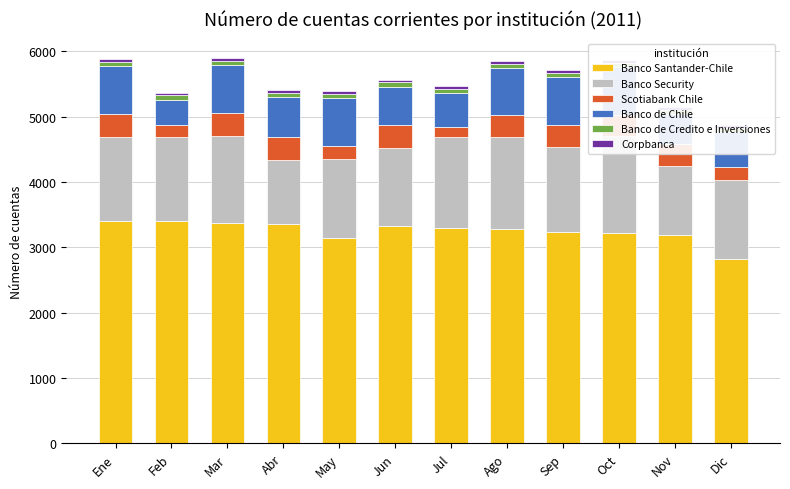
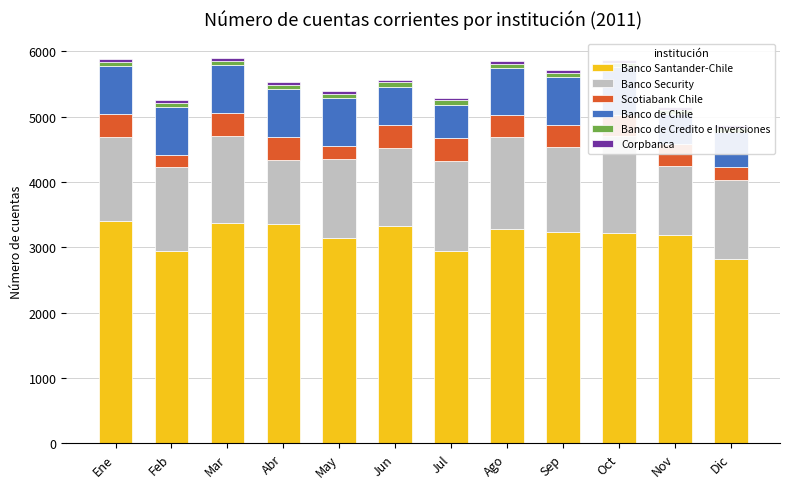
  {
    "Banco Santander-Chile": {
      "Ene": 3400,
-     "Feb": 3400,
+     "Feb": 2900,
      "Mar": 3400,
      "Abr": 3400,
      "May": 3200,
      "Jun": 3300,
-     "Jul": 3300,
+     "Jul": 2900,
      "Ago": 3300,
      "Sep": 3200,
      "Oct": 3200,
      "Nov": 3200,
      "Dic": 2800
    },
    "Banco Security": {
      "Ene": 1300,
      "Feb": 1300,
      "Mar": 1300,
      "Abr": 1000,
      "May": 1200,
      "Jun": 1200,
      "Jul": 1400,
      "Ago": 1400,
      "Sep": 1300,
      "Nov": 1100,
      "Dic": 1200
    },
    "Scotiabank Chile": {
      "Ene": 400,
      "Feb": 200,
      "Mar": 400,
      "Abr": 400,
      "May": 200,
      "Jun": 300,
-     "Jul": 200,
+     "Jul": 300,
      "Ago": 300,
      "Sep": 300,
      "Dic": 200
    },
    "Banco de Chile": {
      "Ene": 700,
-     "Feb": 400,
+     "Feb": 700,
      "Mar": 700,
-     "Abr": 600,
+     "Abr": 700,
      "May": 700,
      "Jun": 600,
      "Jul": 500,
      "Ago": 700,
      "Sep": 700
    },
    "Banco de Credito e Inversiones": {
      "Ene": 100,
      "Feb": 100,
      "Mar": 100,
      "Abr": 100,
      "May": 100,
      "Jun": 100,
      "Jul": 100,
      "Ago": 100,
      "Sep": 100
    },
    "Corpbanca": {
      "Ene": 0,
      "Feb": 0,
      "Mar": 0,
      "Abr": 0,
      "May": 0,
      "Jun": 0,
      "Jul": 0,
      "Ago": 0,
      "Sep": 0
    }
  }
